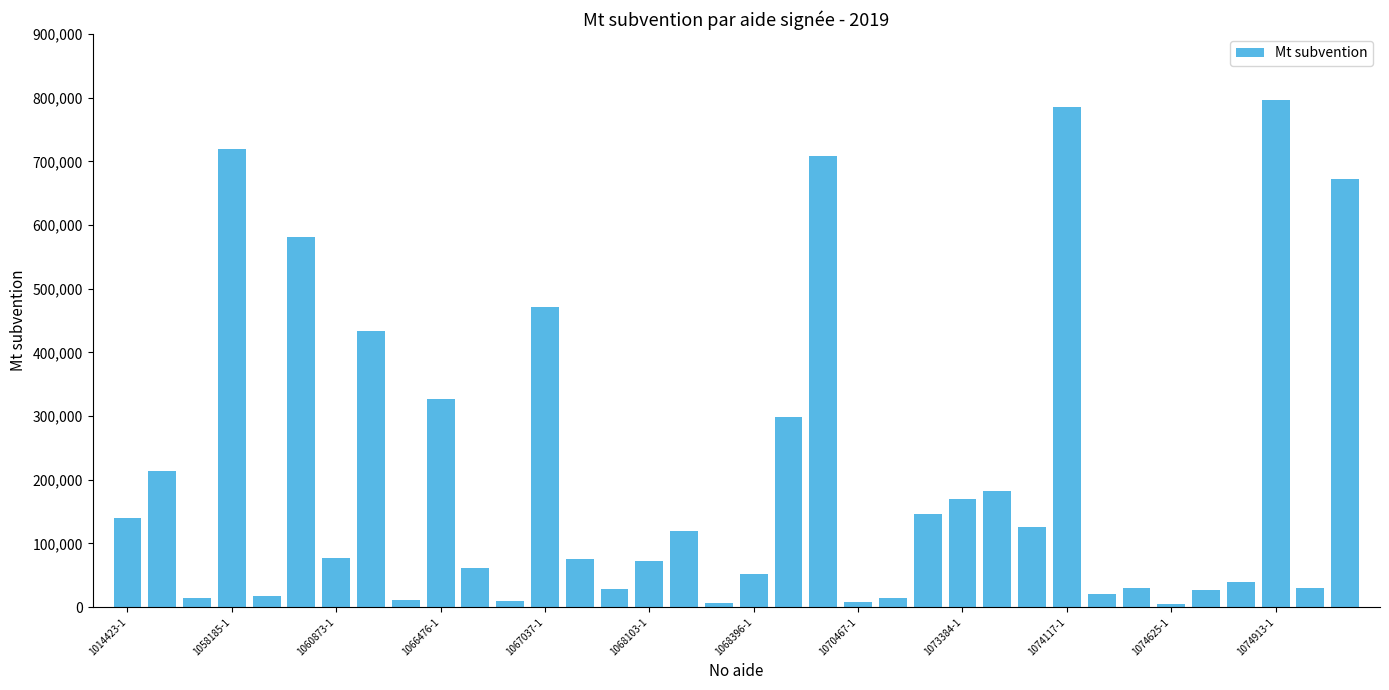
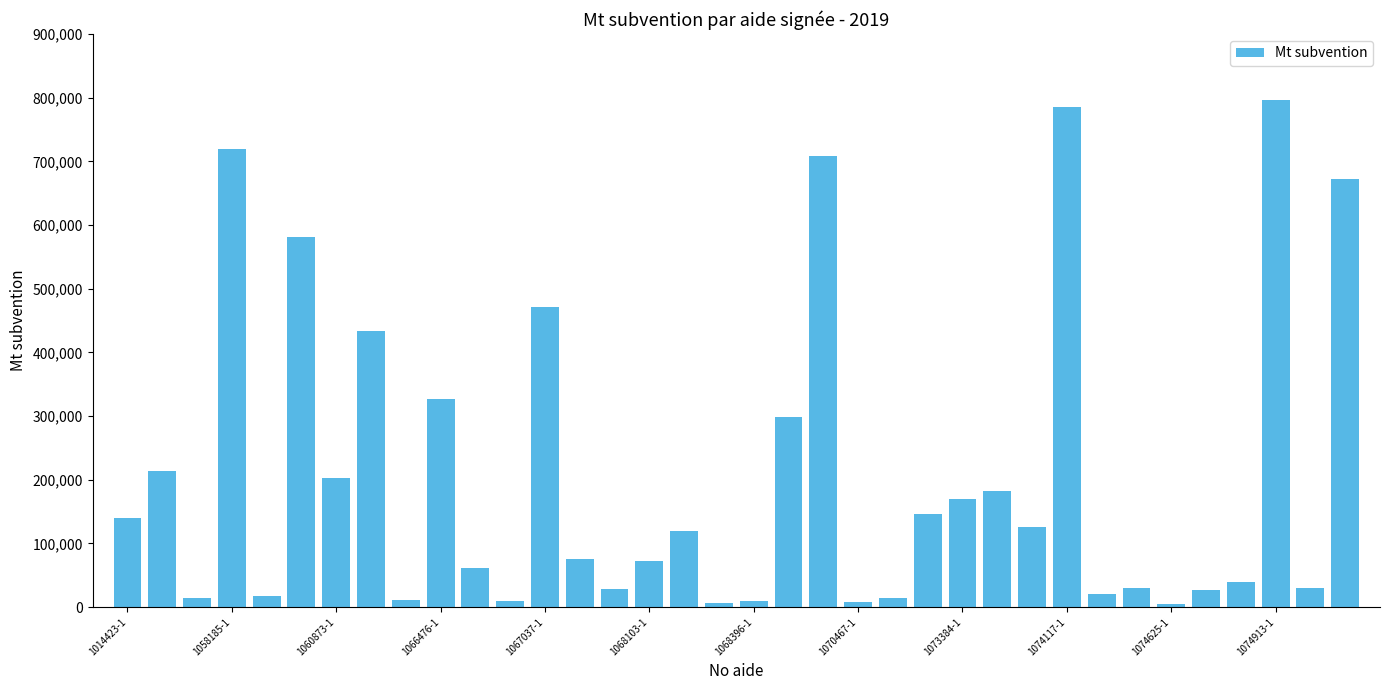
  {
    "1014423-1": "140,000",
    "1058185-1": "720,000",
-   "1060873-1": "80,000",
+   "1060873-1": "200,000",
    "1066476-1": "330,000",
    "1067037-1": "470,000",
    "1068103-1": "70,000",
-   "1068396-1": "50,000",
+   "1068396-1": "10,000",
    "1070467-1": "10,000",
    "1073384-1": "170,000",
    "1074117-1": "780,000",
    "1074625-1": "10,000",
    "1074913-1": "800,000"
  }
